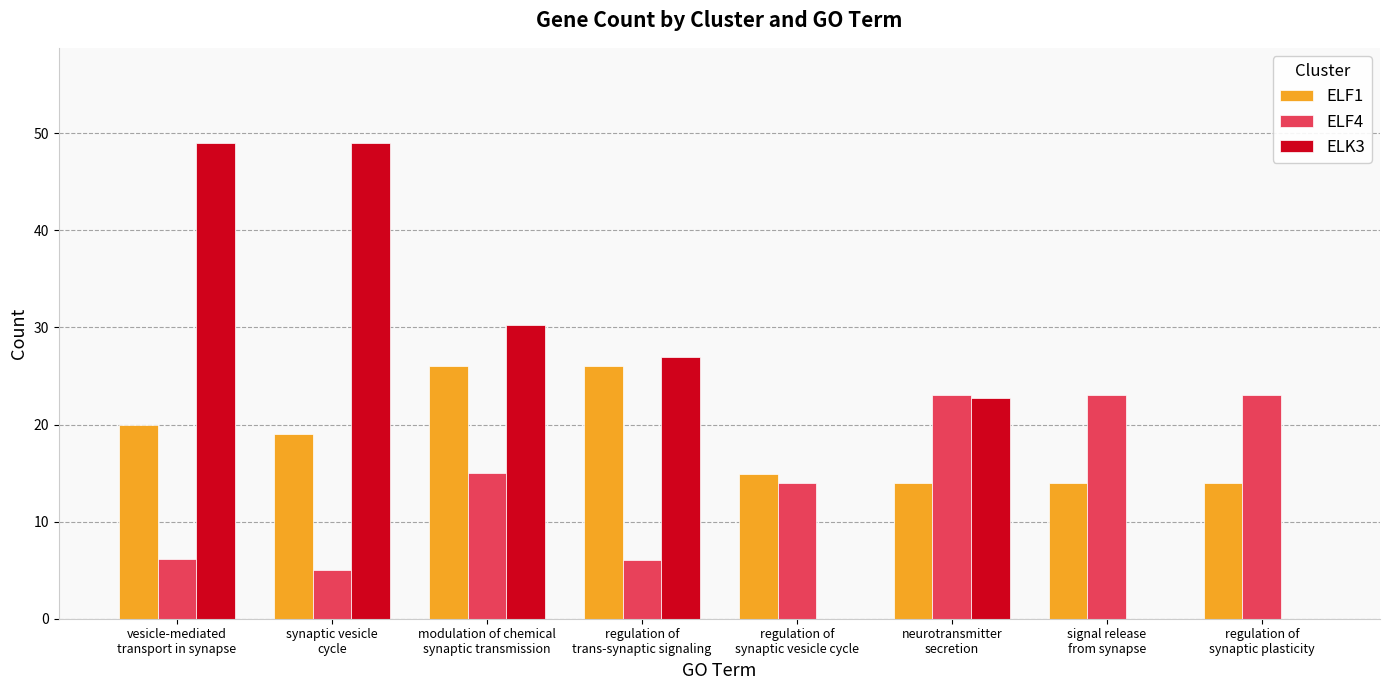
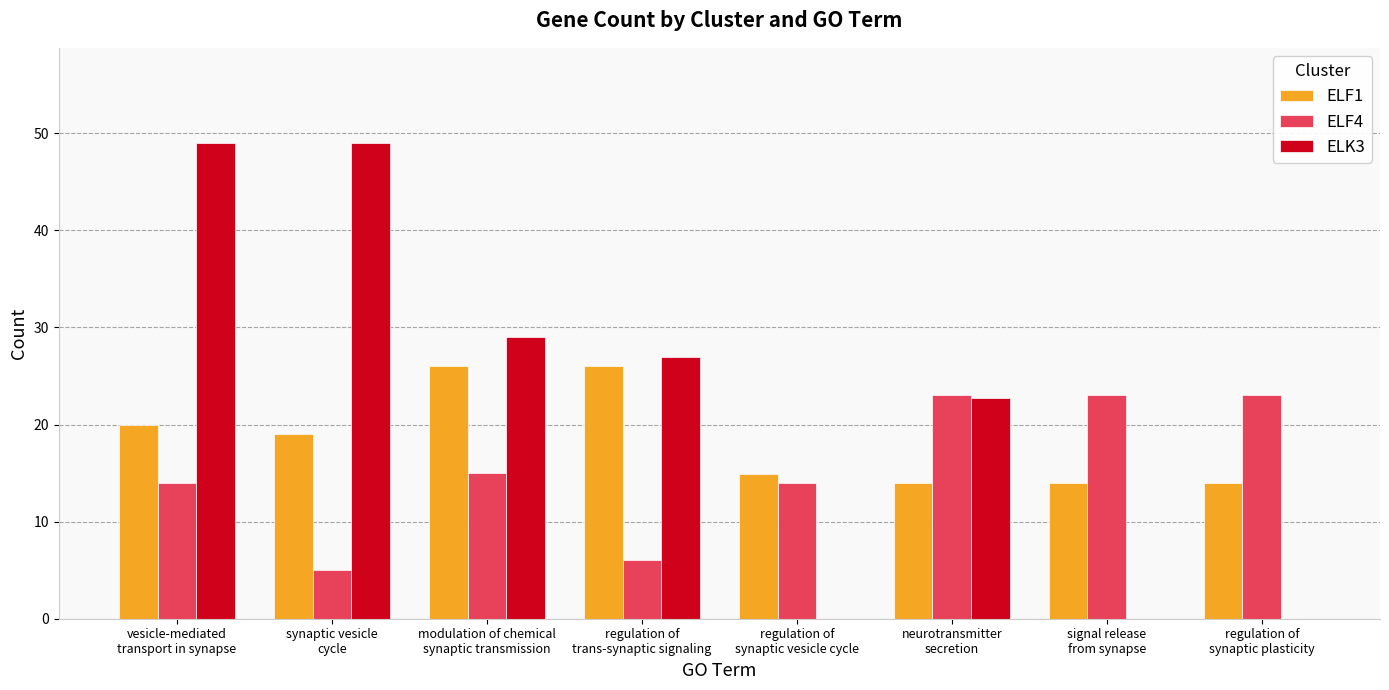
  {
    "ELF1": {
      "vesicle-mediated transport in synapse": 20,
      "synaptic vesicle cycle": 19,
      "modulation of chemical synaptic transmission": 26,
      "regulation of trans-synaptic signaling": 26,
      "regulation of synaptic vesicle cycle": 15,
      "neurotransmitter secretion": 14,
      "signal release from synapse": 14,
      "regulation of synaptic plasticity": 14
    },
    "ELF4": {
-     "vesicle-mediated transport in synapse": 6,
+     "vesicle-mediated transport in synapse": 14,
      "synaptic vesicle cycle": 5,
      "modulation of chemical synaptic transmission": 15,
      "regulation of trans-synaptic signaling": 6,
      "regulation of synaptic vesicle cycle": 14,
      "neurotransmitter secretion": 23,
      "signal release from synapse": 23,
      "regulation of synaptic plasticity": 23
    },
    "ELK3": {
      "vesicle-mediated transport in synapse": 49,
      "synaptic vesicle cycle": 49,
-     "modulation of chemical synaptic transmission": 30,
+     "modulation of chemical synaptic transmission": 29,
      "regulation of trans-synaptic signaling": 27,
      "regulation of synaptic vesicle cycle": 0,
      "neurotransmitter secretion": 23,
      "signal release from synapse": 0,
      "regulation of synaptic plasticity": 0
    }
  }
